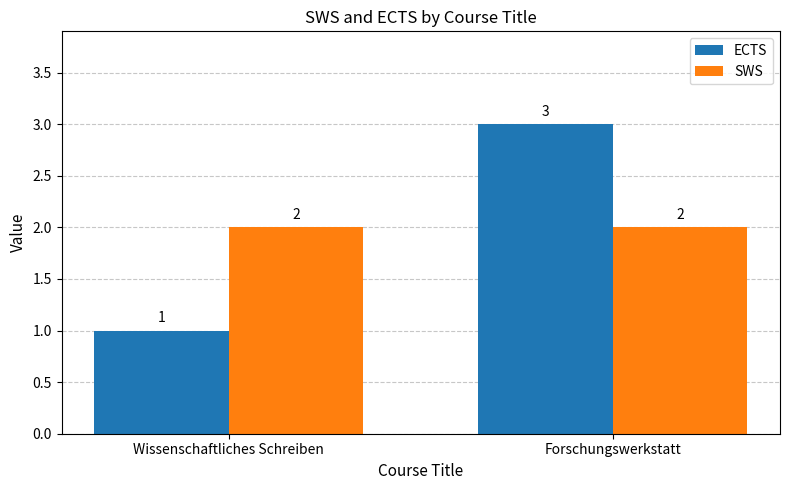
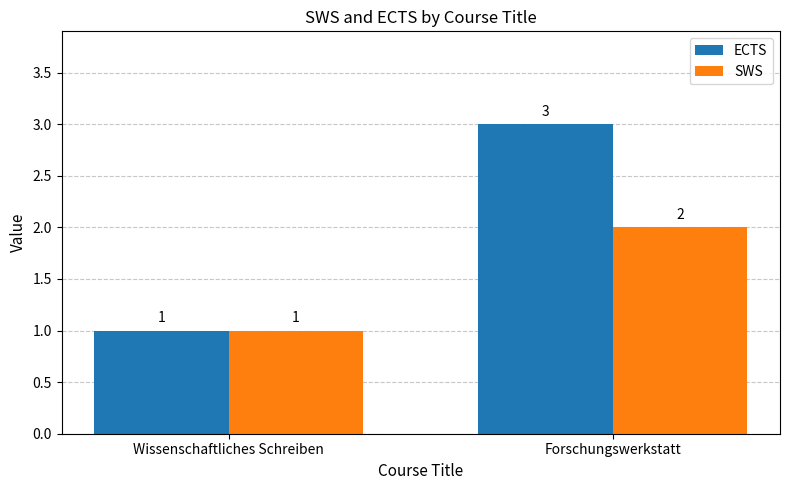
  {
    "ECTS": {
      "Wissenschaftliches Schreiben": 1,
      "Forschungswerkstatt": 3
    },
    "SWS": {
-     "Wissenschaftliches Schreiben": 2,
+     "Wissenschaftliches Schreiben": 1,
      "Forschungswerkstatt": 2
    }
  }
